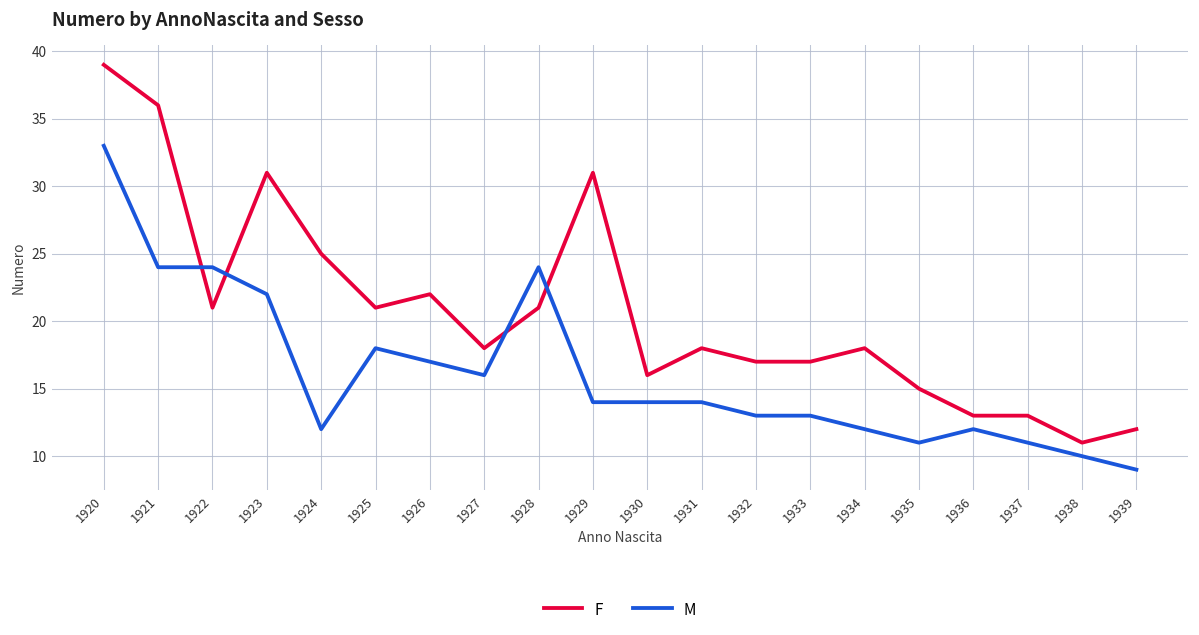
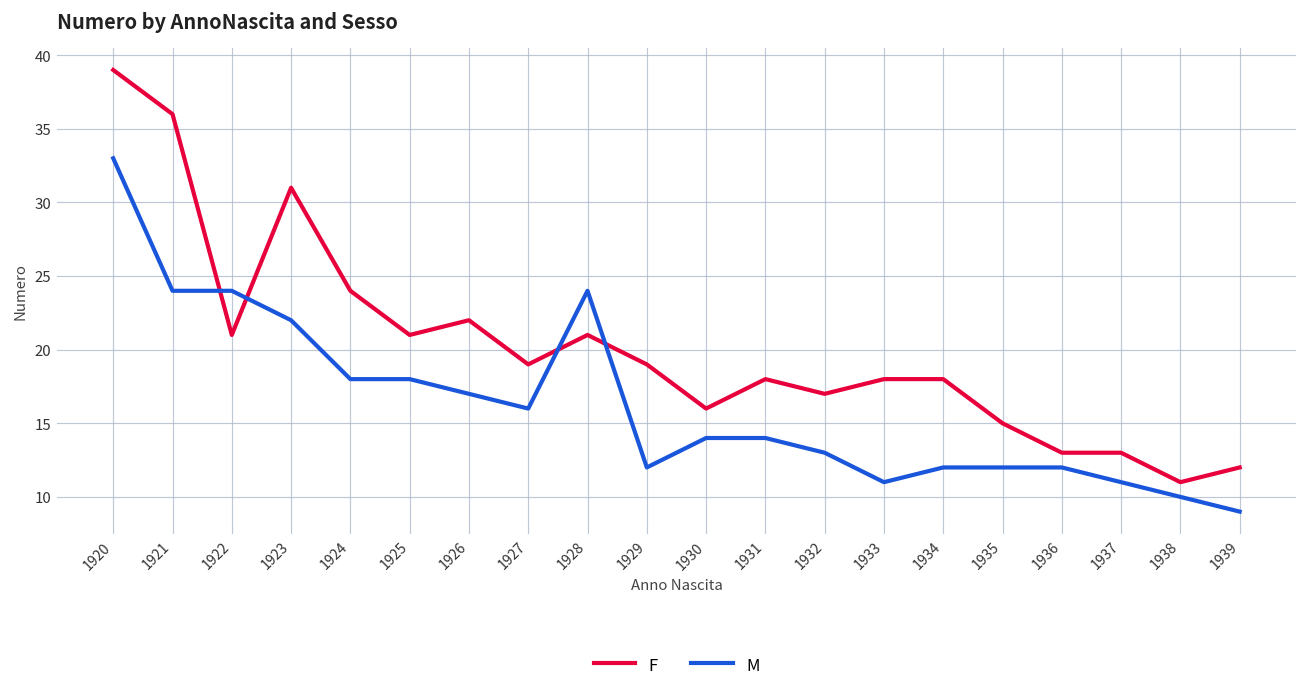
  {
    "F": {
      "1920": 39,
      "1921": 36,
      "1922": 21,
      "1923": 31,
-     "1924": 25,
+     "1924": 24,
      "1925": 21,
      "1926": 22,
-     "1927": 18,
+     "1927": 19,
      "1928": 21,
-     "1929": 31,
+     "1929": 19,
      "1930": 16,
      "1931": 18,
      "1932": 17,
-     "1933": 17,
+     "1933": 18,
      "1934": 18,
      "1935": 15,
      "1936": 13,
      "1937": 13,
      "1938": 11,
      "1939": 12
    },
    "M": {
      "1920": 33,
      "1921": 24,
      "1922": 24,
      "1923": 22,
-     "1924": 12,
+     "1924": 18,
      "1925": 18,
      "1926": 17,
      "1927": 16,
      "1928": 24,
-     "1929": 14,
+     "1929": 12,
      "1930": 14,
      "1931": 14,
      "1932": 13,
-     "1933": 13,
+     "1933": 11,
      "1934": 12,
-     "1935": 11,
+     "1935": 12,
      "1936": 12,
      "1937": 11,
      "1938": 10,
      "1939": 9
    }
  }
